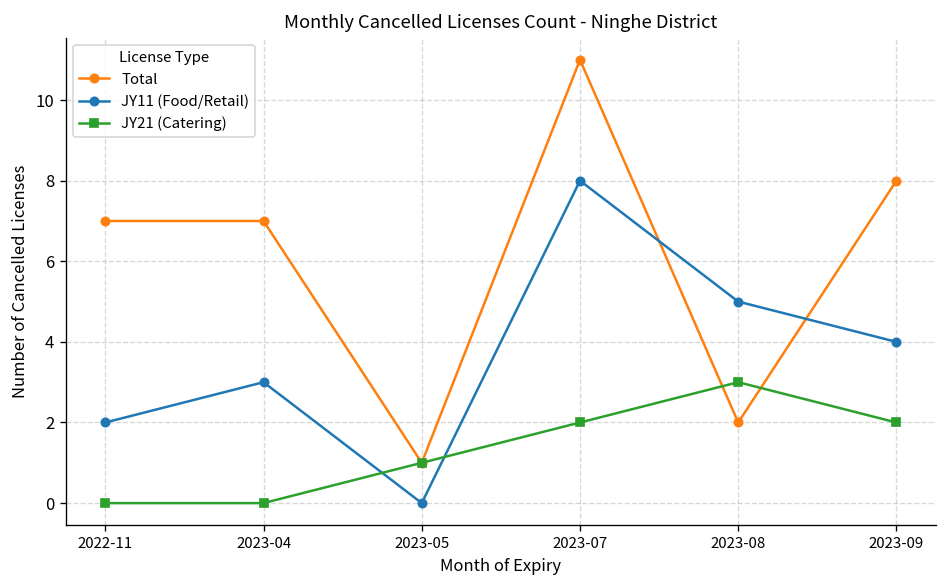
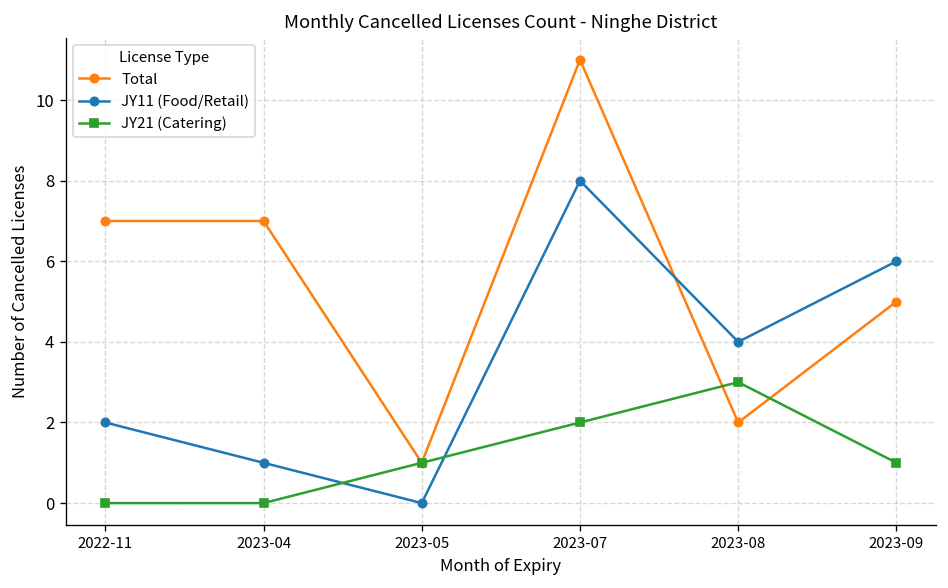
  {
    "Total": {
      "2022-11": 7,
      "2023-04": 7,
      "2023-07": 11,
      "2023-08": 2,
-     "2023-09": 8
+     "2023-09": 5
    },
    "JY11 (Food/Retail)": {
      "2022-11": 2,
-     "2023-04": 3,
+     "2023-04": 1,
      "2023-05": 0,
      "2023-07": 8,
-     "2023-08": 5,
-     "2023-09": 4
+     "2023-08": 4,
+     "2023-09": 6
    },
    "JY21 (Catering)": {
      "2022-11": 0,
      "2023-04": 0,
      "2023-07": 2,
      "2023-08": 3,
-     "2023-09": 2
+     "2023-09": 1
    }
  }
